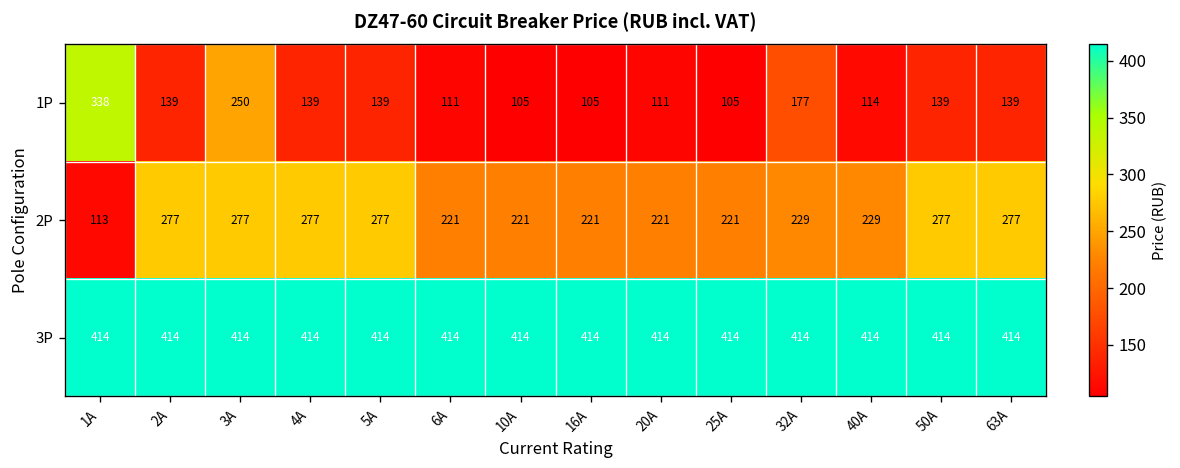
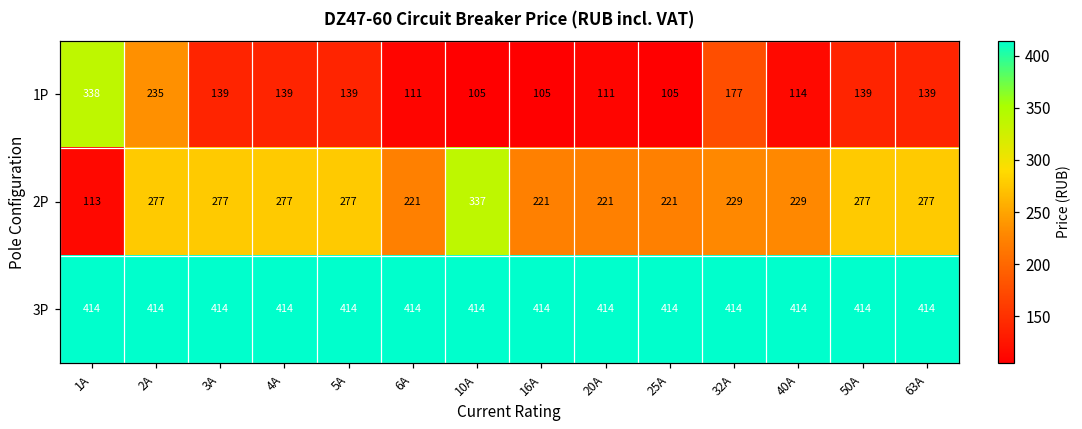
  {
    "1P": {
      "1A": 338,
-     "2A": 139,
-     "3A": 250,
+     "2A": 235,
+     "3A": 139,
      "4A": 139,
      "5A": 139,
      "6A": 111,
      "10A": 105,
      "16A": 105,
      "20A": 111,
      "25A": 105,
      "32A": 177,
      "40A": 114,
      "50A": 139,
      "63A": 139
    },
    "2P": {
      "1A": 113,
      "2A": 277,
      "3A": 277,
      "4A": 277,
      "5A": 277,
      "6A": 221,
-     "10A": 221,
+     "10A": 337,
      "16A": 221,
      "20A": 221,
      "25A": 221,
      "32A": 229,
      "40A": 229,
      "50A": 277,
      "63A": 277
    },
    "3P": {
      "1A": 414,
      "2A": 414,
      "3A": 414,
      "4A": 414,
      "5A": 414,
      "6A": 414,
      "10A": 414,
      "16A": 414,
      "20A": 414,
      "25A": 414,
      "32A": 414,
      "40A": 414,
      "50A": 414,
      "63A": 414
    }
  }
